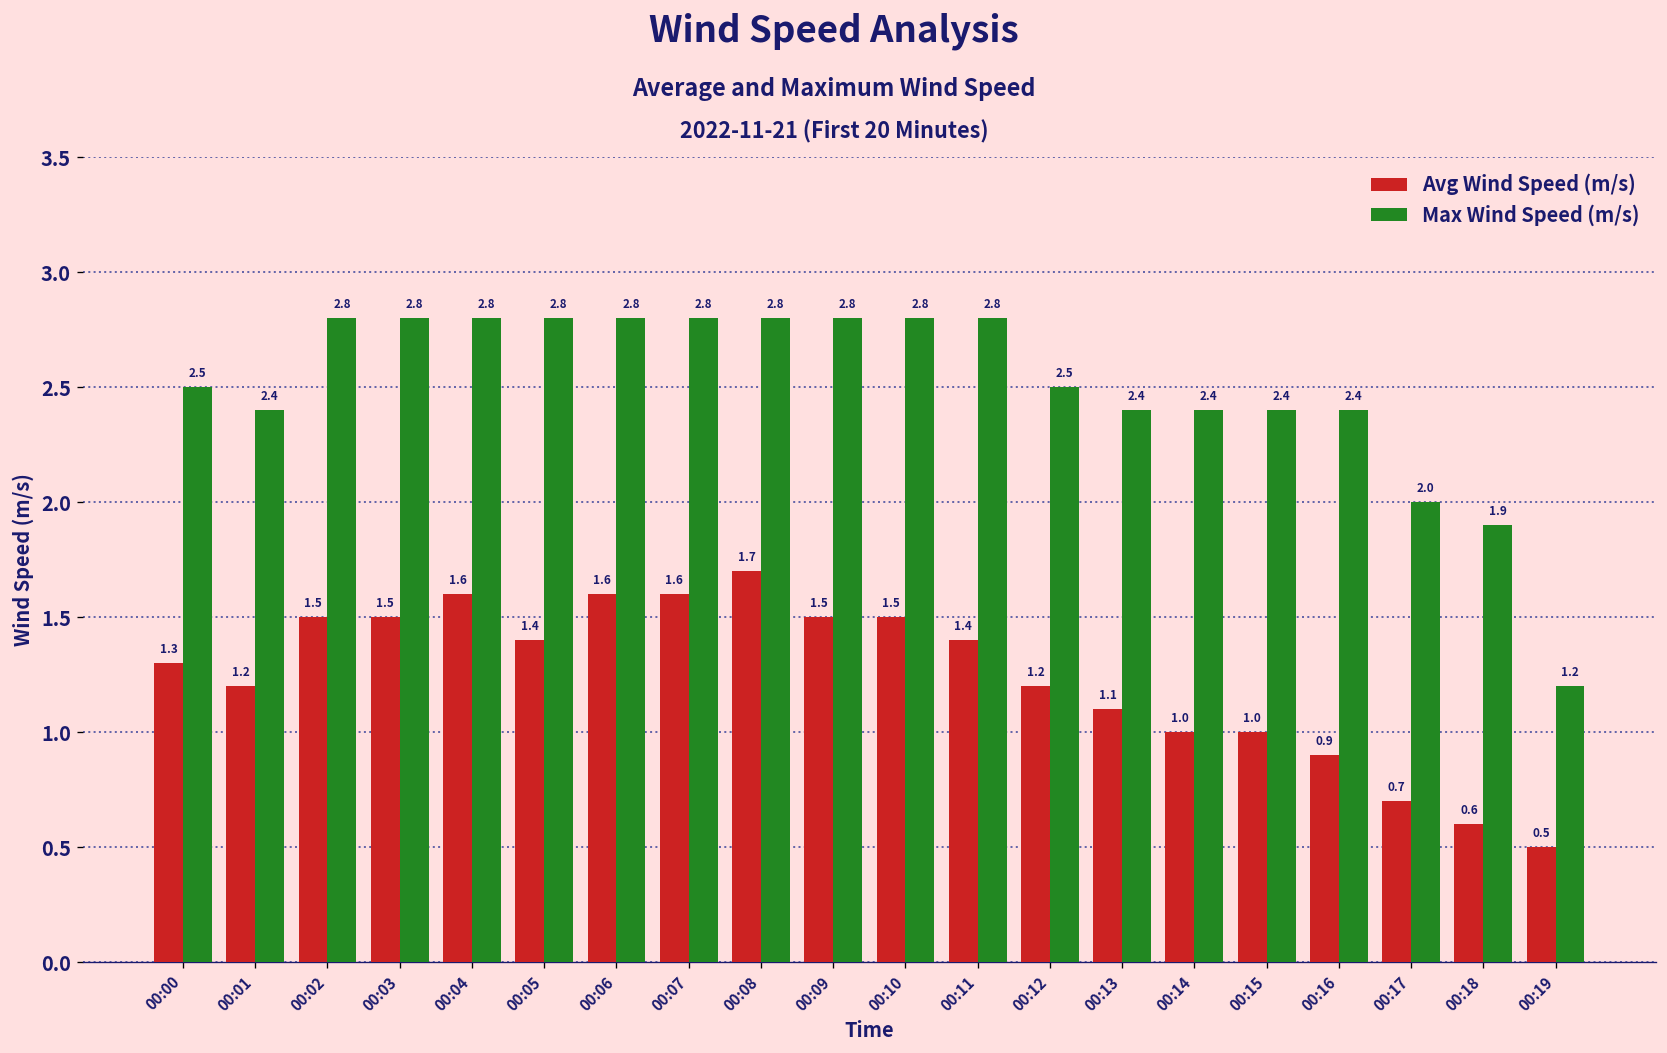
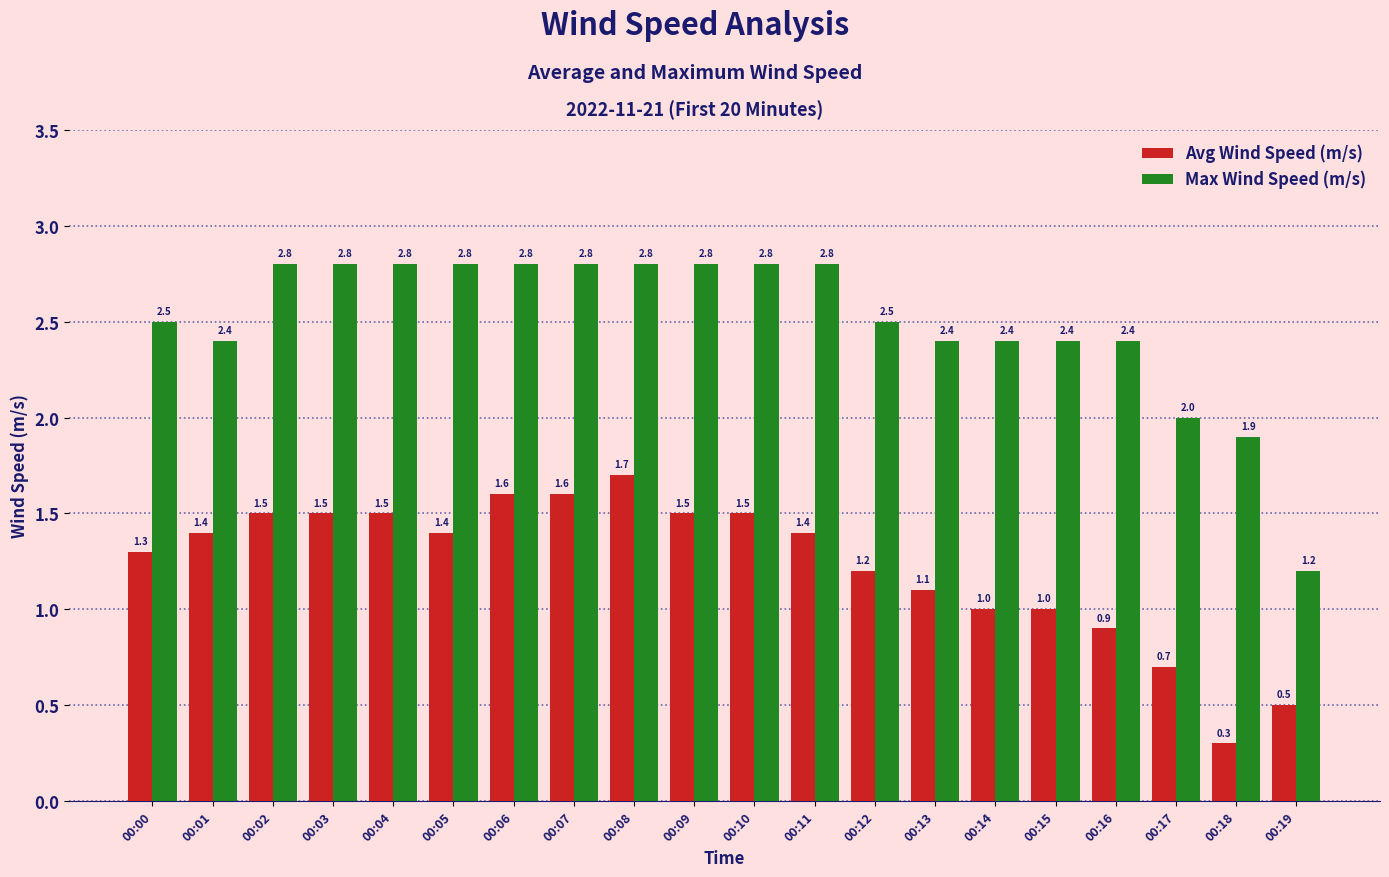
  {
    "Avg Wind Speed (m/s)": {
      "00:00": 1.3,
-     "00:01": 1.2,
+     "00:01": 1.4,
      "00:02": 1.5,
      "00:03": 1.5,
-     "00:04": 1.6,
+     "00:04": 1.5,
      "00:05": 1.4,
      "00:06": 1.6,
      "00:07": 1.6,
      "00:08": 1.7,
      "00:09": 1.5,
      "00:10": 1.5,
      "00:11": 1.4,
      "00:12": 1.2,
      "00:13": 1.1,
      "00:14": 1.0,
      "00:15": 1.0,
      "00:16": 0.9,
      "00:17": 0.7,
-     "00:18": 0.6,
+     "00:18": 0.3,
      "00:19": 0.5
    },
    "Max Wind Speed (m/s)": {
      "00:00": 2.5,
      "00:01": 2.4,
      "00:02": 2.8,
      "00:03": 2.8,
      "00:04": 2.8,
      "00:05": 2.8,
      "00:06": 2.8,
      "00:07": 2.8,
      "00:08": 2.8,
      "00:09": 2.8,
      "00:10": 2.8,
      "00:11": 2.8,
      "00:12": 2.5,
      "00:13": 2.4,
      "00:14": 2.4,
      "00:15": 2.4,
      "00:16": 2.4,
      "00:17": 2.0,
      "00:18": 1.9,
      "00:19": 1.2
    }
  }
